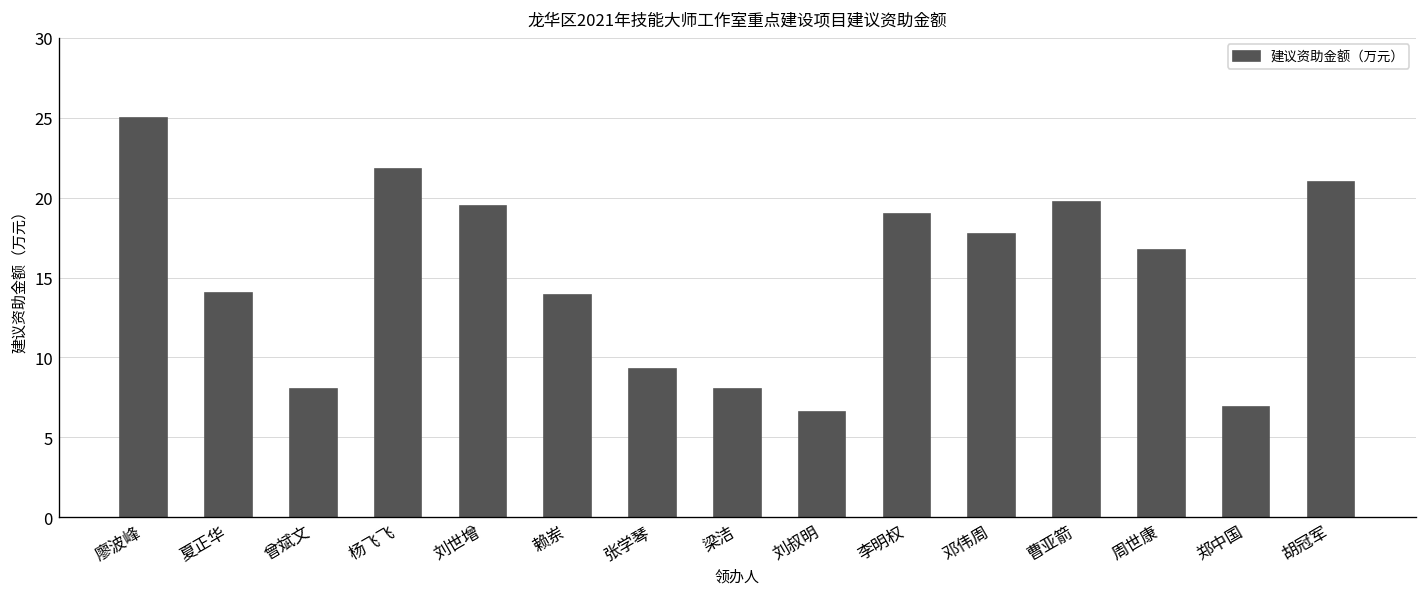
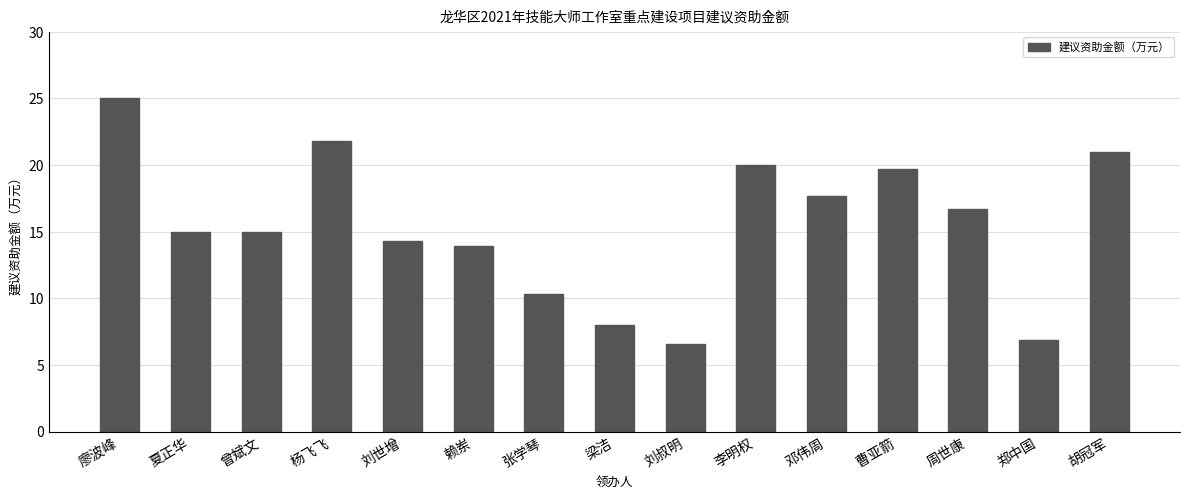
  {
    "廖波峰": 25.0,
-   "夏正华": 14,
-   "曾斌文": 8,
+   "夏正华": 15,
+   "曾斌文": 15,
    "杨飞飞": 21.8,
-   "刘世增": 19.5,
+   "刘世增": 14.3,
    "赖岽": 13.9,
-   "张学琴": 9.3,
+   "张学琴": 10.3,
    "梁洁": 8.0,
    "刘叔明": 6.6,
-   "李明权": 19,
+   "李明权": 20,
    "邓伟周": 17.7,
    "曹亚箭": 19.7,
    "周世康": 16.7,
    "郑中国": 6.9,
    "胡冠军": 21.0
  }
